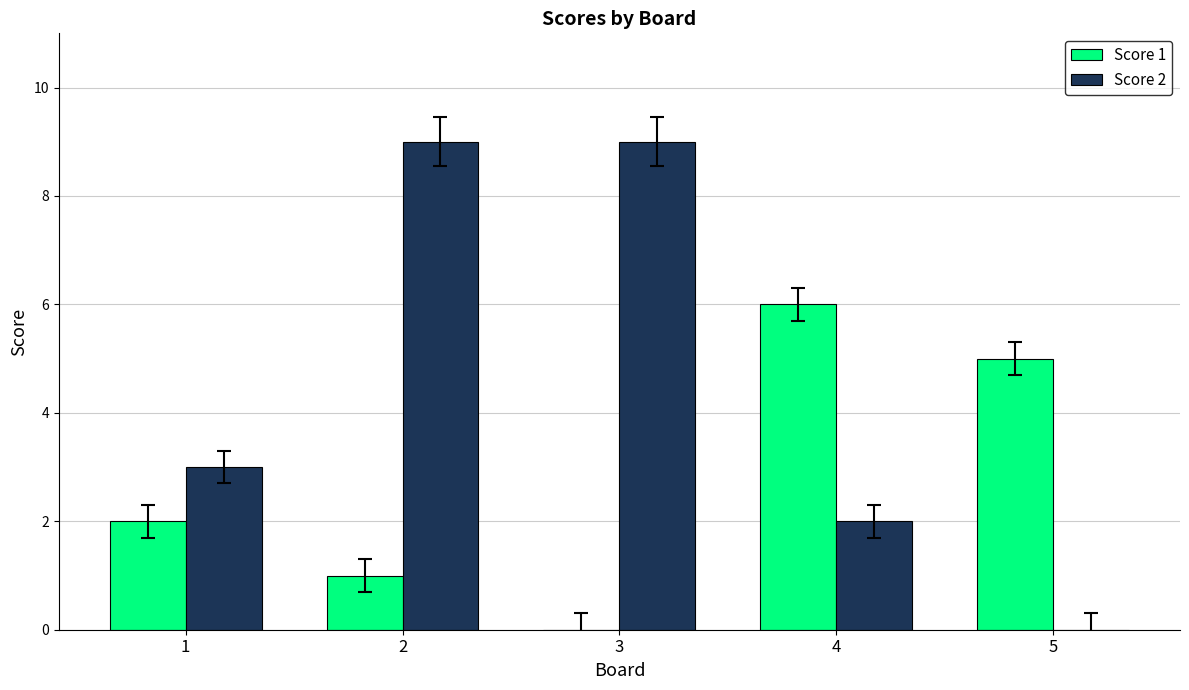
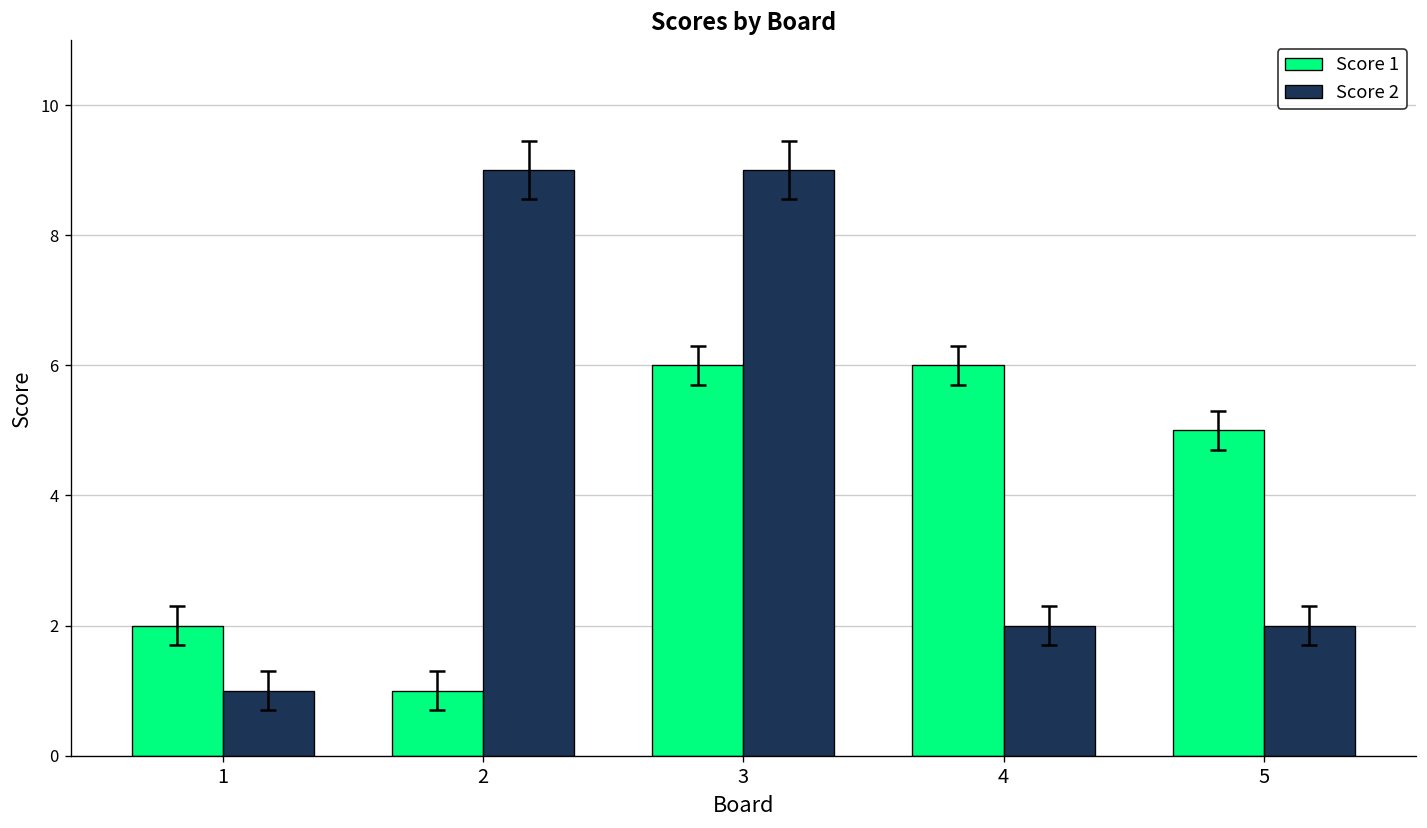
  {
    "Score 1": {
      "1": 2,
      "2": 1,
-     "3": 0,
+     "3": 6,
      "4": 6,
      "5": 5
    },
    "Score 2": {
-     "1": 3,
+     "1": 1,
      "2": 9,
      "3": 9,
      "4": 2,
-     "5": 0
+     "5": 2
    }
  }
